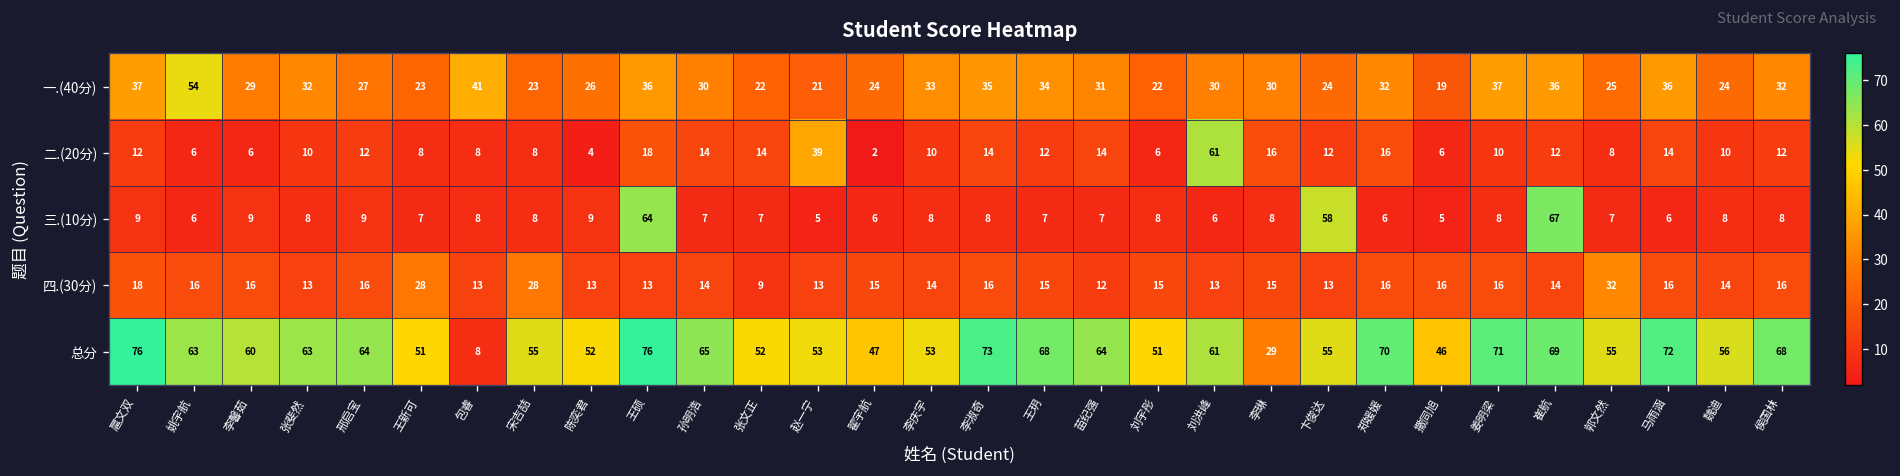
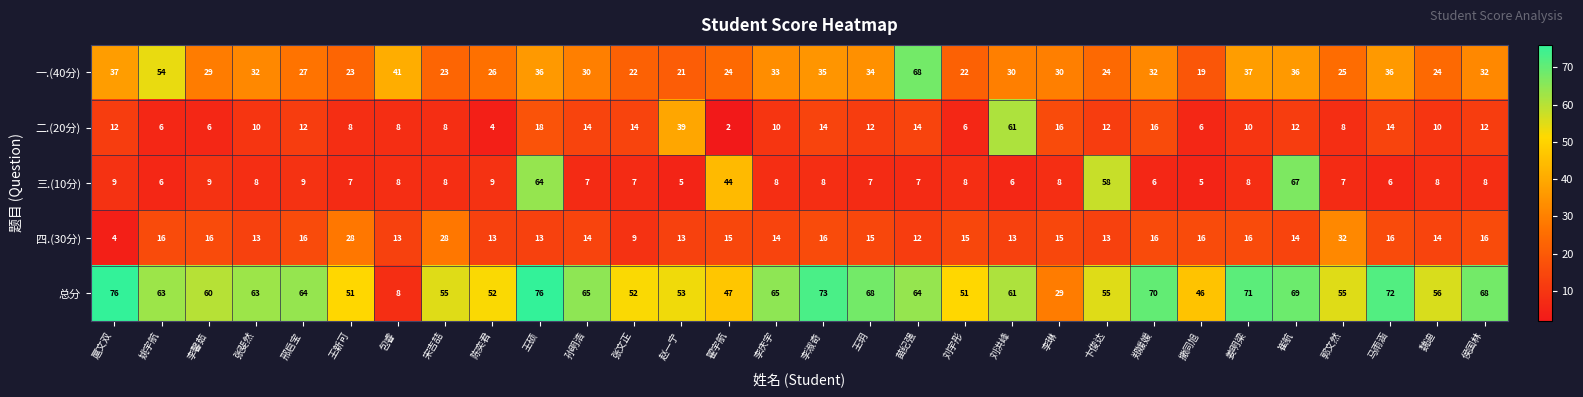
  {
    "一.(40分)": {
      "扈文双": 37,
      "姚宇航": 54,
      "李馨茹": 29,
      "张斐然": 32,
      "邢启宝": 27,
      "王新可": 23,
      "包睿": 41,
      "宋吉喆": 23,
      "陈奕君": 26,
      "王硕": 36,
      "孙明浩": 30,
      "张文正": 22,
      "赵一宁": 21,
      "翟宇航": 24,
      "李庆宇": 33,
      "李淑奇": 35,
      "王玥": 34,
-     "苗纪强": 31,
+     "苗纪强": 68,
      "刘宇彤": 22,
      "刘洪峰": 30,
      "李琳": 30,
      "卞俊达": 24,
      "郑媛媛": 32,
      "撒同旭": 19,
      "姜明梁": 37,
      "崔航": 36,
      "郭文然": 25,
      "马雨涵": 36,
      "魏迪": 24,
      "侯国林": 32
    },
    "二.(20分)": {
      "扈文双": 12,
      "姚宇航": 6,
      "李馨茹": 6,
      "张斐然": 10,
      "邢启宝": 12,
      "王新可": 8,
      "包睿": 8,
      "宋吉喆": 8,
      "陈奕君": 4,
      "王硕": 18,
      "孙明浩": 14,
      "张文正": 14,
      "赵一宁": 39,
      "翟宇航": 2,
      "李庆宇": 10,
      "李淑奇": 14,
      "王玥": 12,
      "苗纪强": 14,
      "刘宇彤": 6,
      "刘洪峰": 61,
      "李琳": 16,
      "卞俊达": 12,
      "郑媛媛": 16,
      "撒同旭": 6,
      "姜明梁": 10,
      "崔航": 12,
      "郭文然": 8,
      "马雨涵": 14,
      "魏迪": 10,
      "侯国林": 12
    },
    "三.(10分)": {
      "扈文双": 9,
      "姚宇航": 6,
      "李馨茹": 9,
      "张斐然": 8,
      "邢启宝": 9,
      "王新可": 7,
      "包睿": 8,
      "宋吉喆": 8,
      "陈奕君": 9,
      "王硕": 64,
      "孙明浩": 7,
      "张文正": 7,
      "赵一宁": 5,
-     "翟宇航": 6,
+     "翟宇航": 44,
      "李庆宇": 8,
      "李淑奇": 8,
      "王玥": 7,
      "苗纪强": 7,
      "刘宇彤": 8,
      "刘洪峰": 6,
      "李琳": 8,
      "卞俊达": 58,
      "郑媛媛": 6,
      "撒同旭": 5,
      "姜明梁": 8,
      "崔航": 67,
      "郭文然": 7,
      "马雨涵": 6,
      "魏迪": 8,
      "侯国林": 8
    },
    "四.(30分)": {
-     "扈文双": 18,
+     "扈文双": 4,
      "姚宇航": 16,
      "李馨茹": 16,
      "张斐然": 13,
      "邢启宝": 16,
      "王新可": 28,
      "包睿": 13,
      "宋吉喆": 28,
      "陈奕君": 13,
      "王硕": 13,
      "孙明浩": 14,
      "张文正": 9,
      "赵一宁": 13,
      "翟宇航": 15,
      "李庆宇": 14,
      "李淑奇": 16,
      "王玥": 15,
      "苗纪强": 12,
      "刘宇彤": 15,
      "刘洪峰": 13,
      "李琳": 15,
      "卞俊达": 13,
      "郑媛媛": 16,
      "撒同旭": 16,
      "姜明梁": 16,
      "崔航": 14,
      "郭文然": 32,
      "马雨涵": 16,
      "魏迪": 14,
      "侯国林": 16
    },
    "总分": {
      "扈文双": 76,
      "姚宇航": 63,
      "李馨茹": 60,
      "张斐然": 63,
      "邢启宝": 64,
      "王新可": 51,
      "包睿": 8,
      "宋吉喆": 55,
      "陈奕君": 52,
      "王硕": 76,
      "孙明浩": 65,
      "张文正": 52,
      "赵一宁": 53,
      "翟宇航": 47,
-     "李庆宇": 53,
+     "李庆宇": 65,
      "李淑奇": 73,
      "王玥": 68,
      "苗纪强": 64,
      "刘宇彤": 51,
      "刘洪峰": 61,
      "李琳": 29,
      "卞俊达": 55,
      "郑媛媛": 70,
      "撒同旭": 46,
      "姜明梁": 71,
      "崔航": 69,
      "郭文然": 55,
      "马雨涵": 72,
      "魏迪": 56,
      "侯国林": 68
    }
  }
